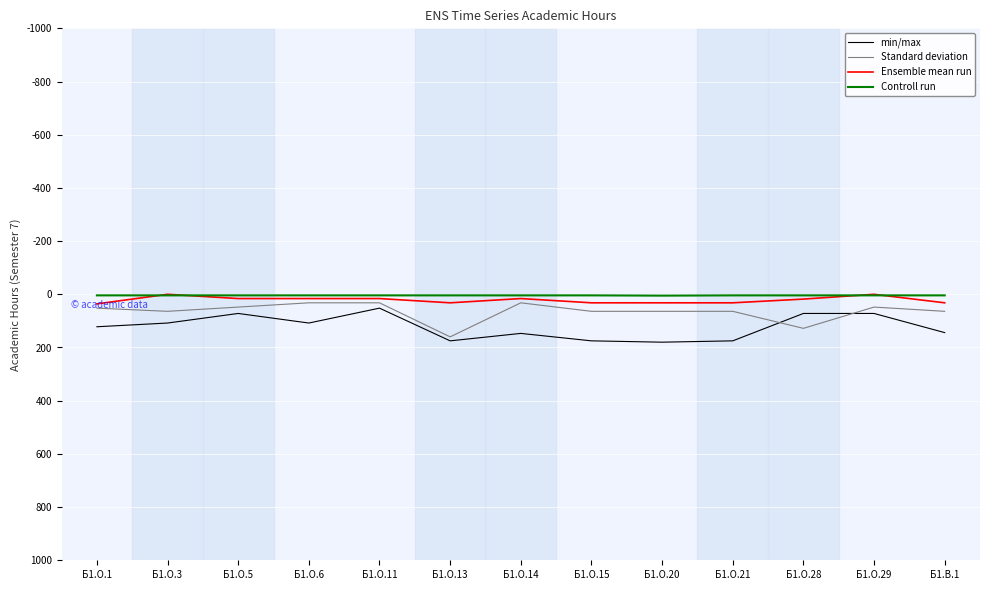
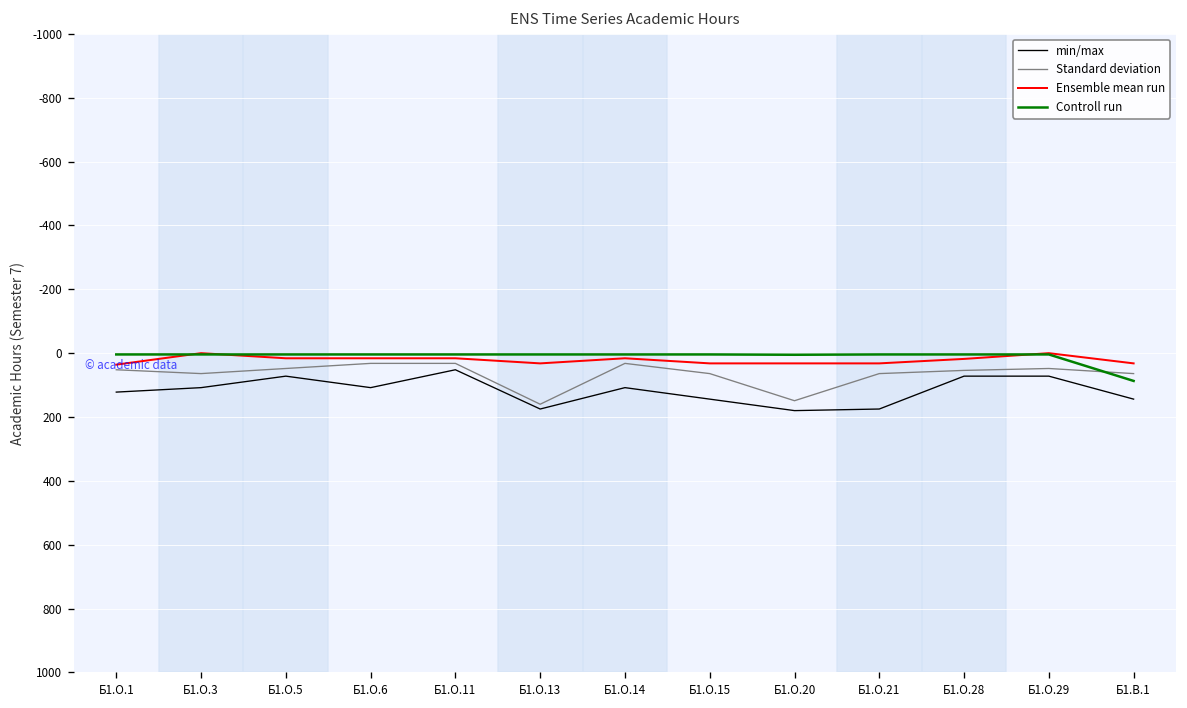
  {
    "min/max": {
      "Б1.О.1": 120,
      "Б1.О.3": 110,
      "Б1.О.5": 70,
      "Б1.О.6": 110,
      "Б1.О.11": 50,
      "Б1.О.13": 180,
-     "Б1.О.14": 150,
-     "Б1.О.15": 180,
+     "Б1.О.14": 110,
+     "Б1.О.15": 140,
      "Б1.О.20": 180,
      "Б1.О.21": 180,
      "Б1.О.28": 70,
      "Б1.О.29": 70,
      "Б1.В.1": 140
    },
    "Standard deviation": {
      "Б1.О.1": 50,
      "Б1.О.3": 60,
      "Б1.О.5": 50,
      "Б1.О.6": 30,
      "Б1.О.11": 30,
      "Б1.О.13": 160,
      "Б1.О.14": 30,
      "Б1.О.15": 60,
-     "Б1.О.20": 60,
+     "Б1.О.20": 150,
      "Б1.О.21": 60,
-     "Б1.О.28": 130,
+     "Б1.О.28": 50,
      "Б1.О.29": 50,
      "Б1.В.1": 60
    },
    "Ensemble mean run": {
      "Б1.О.1": 40,
      "Б1.О.5": 20,
      "Б1.О.6": 20,
      "Б1.О.11": 20,
      "Б1.О.13": 30,
      "Б1.О.14": 20,
      "Б1.О.15": 30,
      "Б1.О.20": 30,
      "Б1.О.21": 30,
      "Б1.О.28": 20,
      "Б1.В.1": 30
    },
    "Controll run": {
      "Б1.О.1": 0,
      "Б1.О.5": 0,
      "Б1.О.6": 0,
      "Б1.О.11": 0,
      "Б1.О.13": 0,
      "Б1.О.14": 0,
      "Б1.О.15": 0,
      "Б1.О.20": 10,
      "Б1.О.21": 0,
      "Б1.О.28": 0,
-     "Б1.В.1": 0
+     "Б1.В.1": 90
    }
  }
